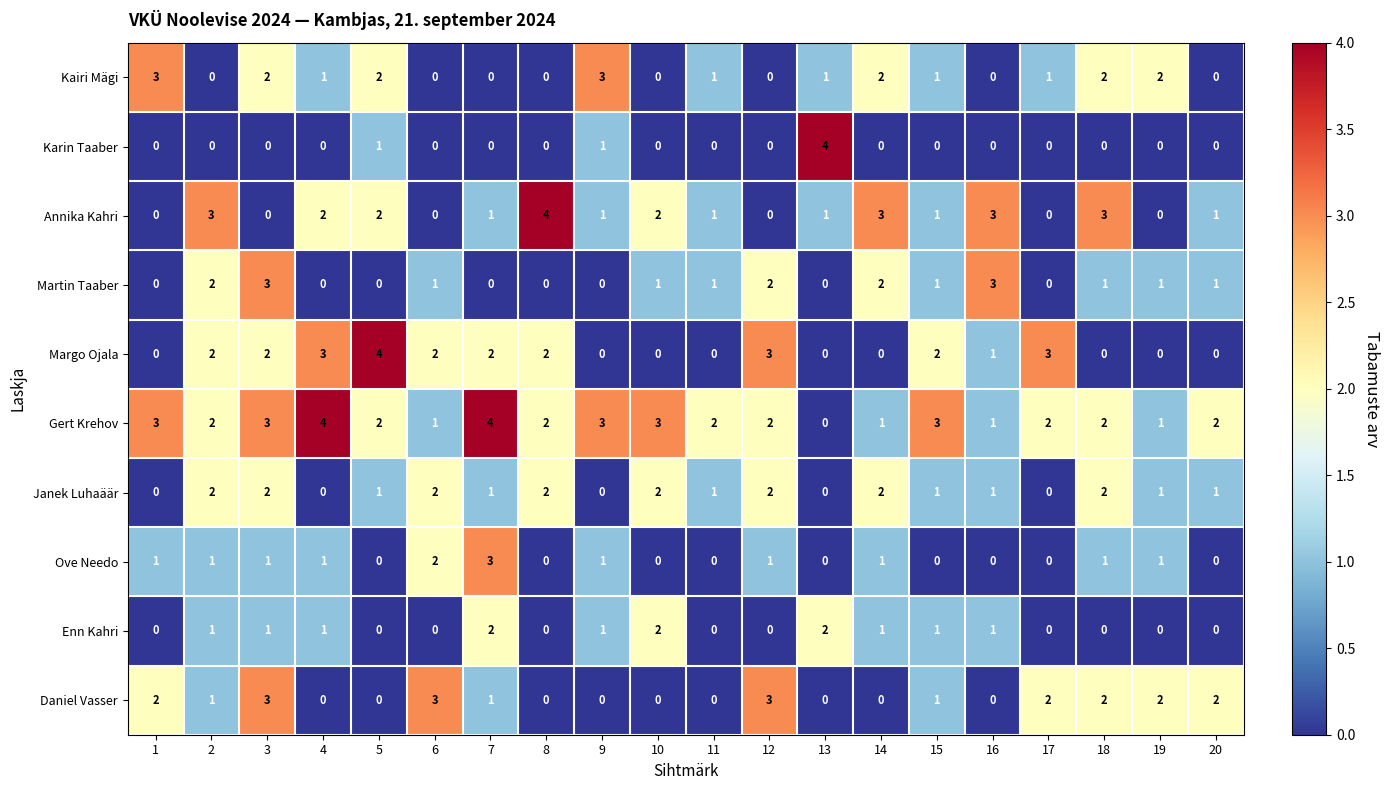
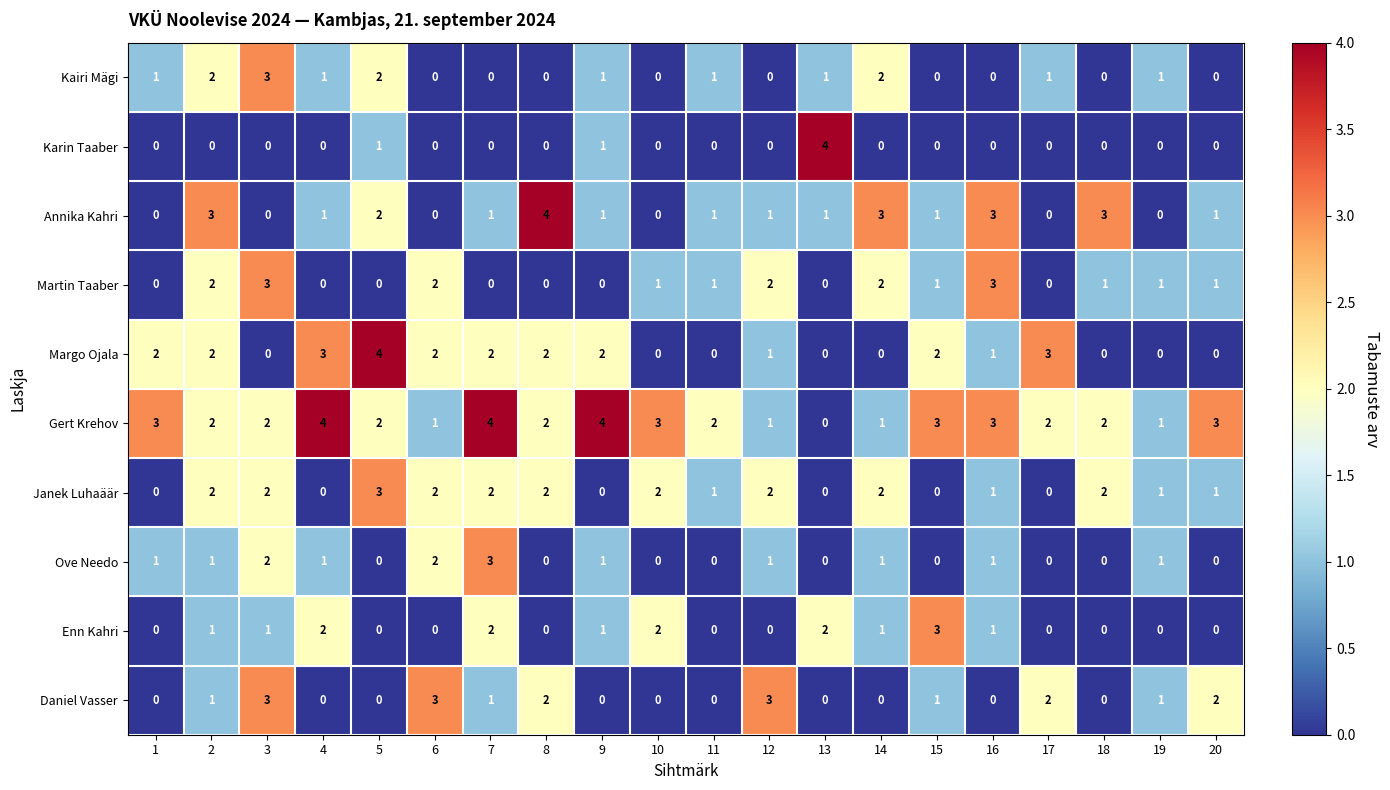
  {
    "Kairi Mägi": {
-     "1": 3,
-     "2": 0,
-     "3": 2,
+     "1": 1,
+     "2": 2,
+     "3": 3,
      "4": 1,
      "5": 2,
      "6": 0,
      "7": 0,
      "8": 0,
-     "9": 3,
+     "9": 1,
      "10": 0,
      "11": 1,
      "12": 0,
      "13": 1,
      "14": 2,
-     "15": 1,
+     "15": 0,
      "16": 0,
      "17": 1,
-     "18": 2,
-     "19": 2,
+     "18": 0,
+     "19": 1,
      "20": 0
    },
    "Karin Taaber": {
      "1": 0,
      "2": 0,
      "3": 0,
      "4": 0,
      "5": 1,
      "6": 0,
      "7": 0,
      "8": 0,
      "9": 1,
      "10": 0,
      "11": 0,
      "12": 0,
      "13": 4,
      "14": 0,
      "15": 0,
      "16": 0,
      "17": 0,
      "18": 0,
      "19": 0,
      "20": 0
    },
    "Annika Kahri": {
      "1": 0,
      "2": 3,
      "3": 0,
-     "4": 2,
+     "4": 1,
      "5": 2,
      "6": 0,
      "7": 1,
      "8": 4,
      "9": 1,
-     "10": 2,
+     "10": 0,
      "11": 1,
-     "12": 0,
+     "12": 1,
      "13": 1,
      "14": 3,
      "15": 1,
      "16": 3,
      "17": 0,
      "18": 3,
      "19": 0,
      "20": 1
    },
    "Martin Taaber": {
      "1": 0,
      "2": 2,
      "3": 3,
      "4": 0,
      "5": 0,
-     "6": 1,
+     "6": 2,
      "7": 0,
      "8": 0,
      "9": 0,
      "10": 1,
      "11": 1,
      "12": 2,
      "13": 0,
      "14": 2,
      "15": 1,
      "16": 3,
      "17": 0,
      "18": 1,
      "19": 1,
      "20": 1
    },
    "Margo Ojala": {
-     "1": 0,
+     "1": 2,
      "2": 2,
-     "3": 2,
+     "3": 0,
      "4": 3,
      "5": 4,
      "6": 2,
      "7": 2,
      "8": 2,
-     "9": 0,
+     "9": 2,
      "10": 0,
      "11": 0,
-     "12": 3,
+     "12": 1,
      "13": 0,
      "14": 0,
      "15": 2,
      "16": 1,
      "17": 3,
      "18": 0,
      "19": 0,
      "20": 0
    },
    "Gert Krehov": {
      "1": 3,
      "2": 2,
-     "3": 3,
+     "3": 2,
      "4": 4,
      "5": 2,
      "6": 1,
      "7": 4,
      "8": 2,
-     "9": 3,
+     "9": 4,
      "10": 3,
      "11": 2,
-     "12": 2,
+     "12": 1,
      "13": 0,
      "14": 1,
      "15": 3,
-     "16": 1,
+     "16": 3,
      "17": 2,
      "18": 2,
      "19": 1,
-     "20": 2
+     "20": 3
    },
    "Janek Luhaäär": {
      "1": 0,
      "2": 2,
      "3": 2,
      "4": 0,
-     "5": 1,
+     "5": 3,
      "6": 2,
-     "7": 1,
+     "7": 2,
      "8": 2,
      "9": 0,
      "10": 2,
      "11": 1,
      "12": 2,
      "13": 0,
      "14": 2,
-     "15": 1,
+     "15": 0,
      "16": 1,
      "17": 0,
      "18": 2,
      "19": 1,
      "20": 1
    },
    "Ove Needo": {
      "1": 1,
      "2": 1,
-     "3": 1,
+     "3": 2,
      "4": 1,
      "5": 0,
      "6": 2,
      "7": 3,
      "8": 0,
      "9": 1,
      "10": 0,
      "11": 0,
      "12": 1,
      "13": 0,
      "14": 1,
      "15": 0,
-     "16": 0,
+     "16": 1,
      "17": 0,
-     "18": 1,
+     "18": 0,
      "19": 1,
      "20": 0
    },
    "Enn Kahri": {
      "1": 0,
      "2": 1,
      "3": 1,
-     "4": 1,
+     "4": 2,
      "5": 0,
      "6": 0,
      "7": 2,
      "8": 0,
      "9": 1,
      "10": 2,
      "11": 0,
      "12": 0,
      "13": 2,
      "14": 1,
-     "15": 1,
+     "15": 3,
      "16": 1,
      "17": 0,
      "18": 0,
      "19": 0,
      "20": 0
    },
    "Daniel Vasser": {
-     "1": 2,
+     "1": 0,
      "2": 1,
      "3": 3,
      "4": 0,
      "5": 0,
      "6": 3,
      "7": 1,
-     "8": 0,
+     "8": 2,
      "9": 0,
      "10": 0,
      "11": 0,
      "12": 3,
      "13": 0,
      "14": 0,
      "15": 1,
      "16": 0,
      "17": 2,
-     "18": 2,
-     "19": 2,
+     "18": 0,
+     "19": 1,
      "20": 2
    }
  }
